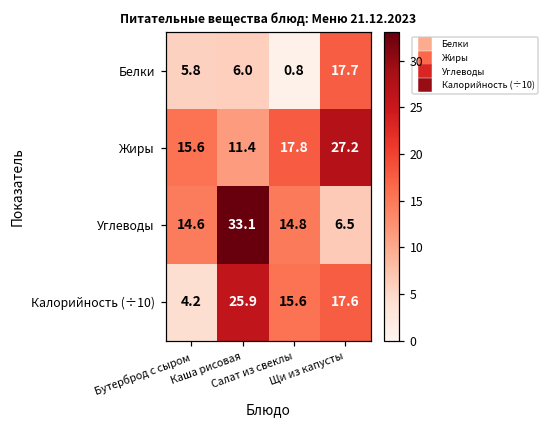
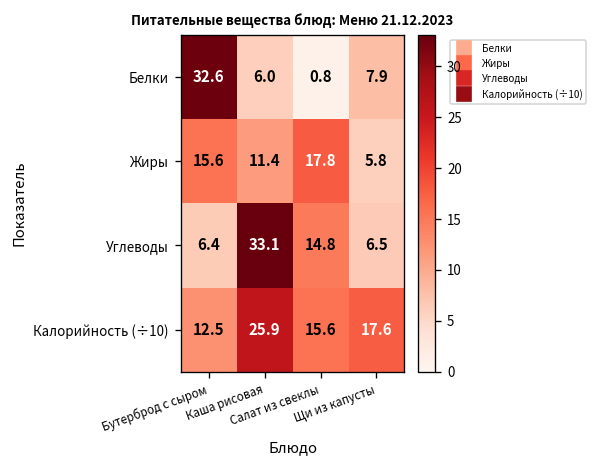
  {
    "Белки": {
-     "Бутерброд с сыром": 5.8,
+     "Бутерброд с сыром": 32.6,
      "Каша рисовая": 6.0,
      "Салат из свеклы": 0.8,
-     "Щи из капусты": 17.7
+     "Щи из капусты": 7.9
    },
    "Жиры": {
      "Бутерброд с сыром": 15.6,
      "Каша рисовая": 11.4,
      "Салат из свеклы": 17.8,
-     "Щи из капусты": 27.2
+     "Щи из капусты": 5.8
    },
    "Углеводы": {
-     "Бутерброд с сыром": 14.6,
+     "Бутерброд с сыром": 6.4,
      "Каша рисовая": 33.1,
      "Салат из свеклы": 14.8,
      "Щи из капусты": 6.5
    },
    "Калорийность (÷10)": {
-     "Бутерброд с сыром": 4.2,
+     "Бутерброд с сыром": 12.5,
      "Каша рисовая": 25.9,
      "Салат из свеклы": 15.6,
      "Щи из капусты": 17.6
    }
  }
